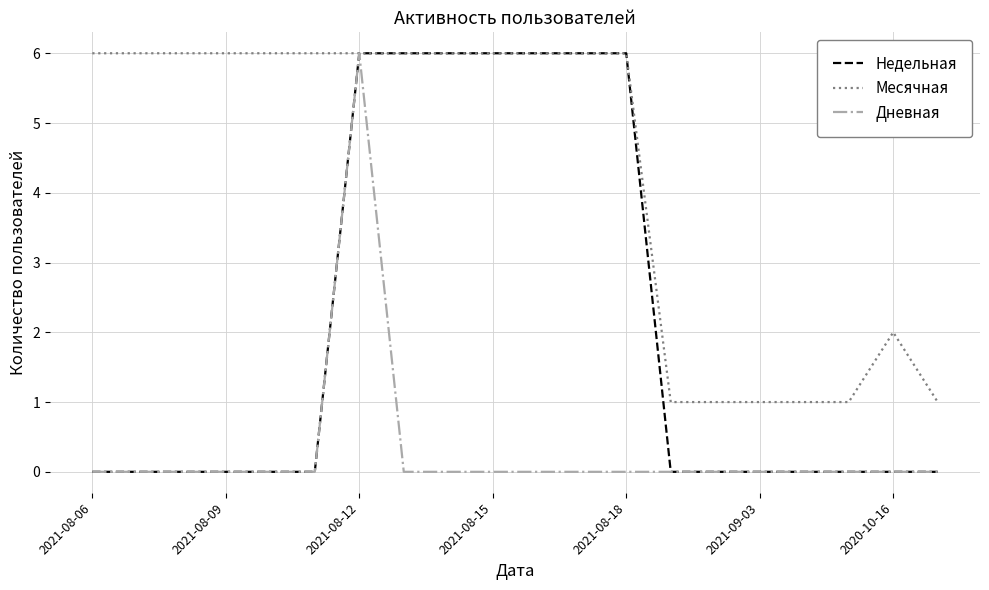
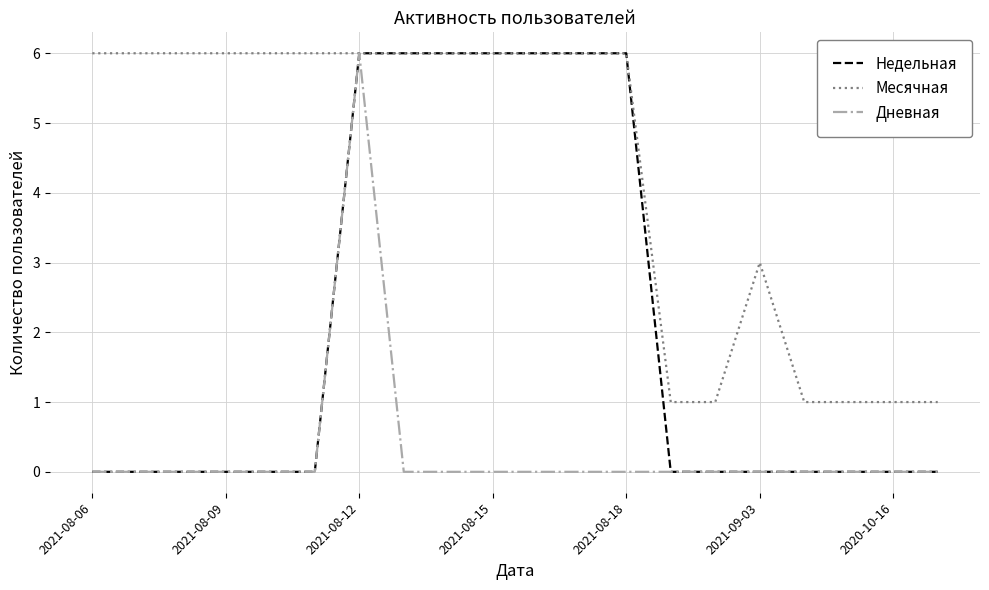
  {
    "Месячная": {
      "2021-08-06": 6,
      "2021-08-09": 6,
-     "2021-09-03": 1,
-     "2020-10-16": 2
+     "2021-09-03": 3,
+     "2020-10-16": 1
    },
    "Дневная": {
      "2021-08-15": 0,
      "2021-08-18": 0
    }
  }
